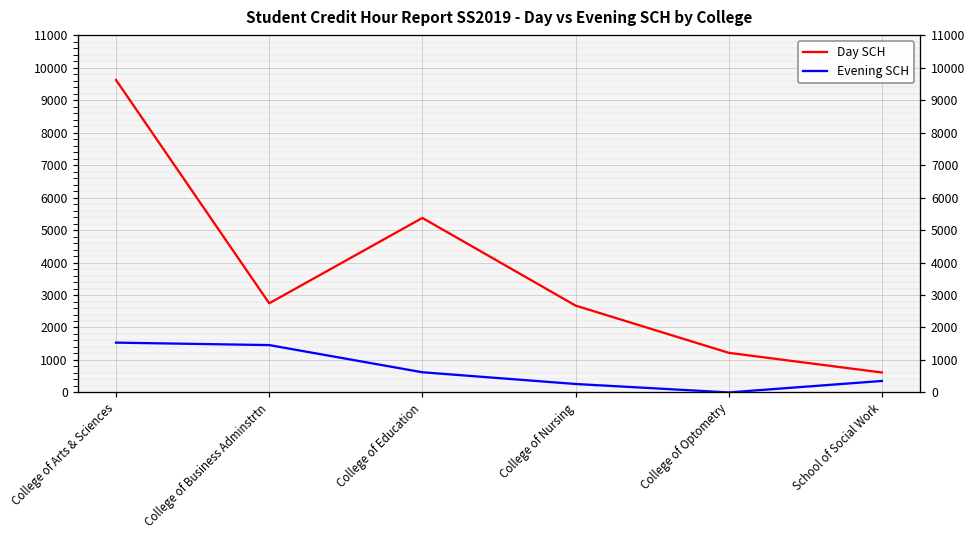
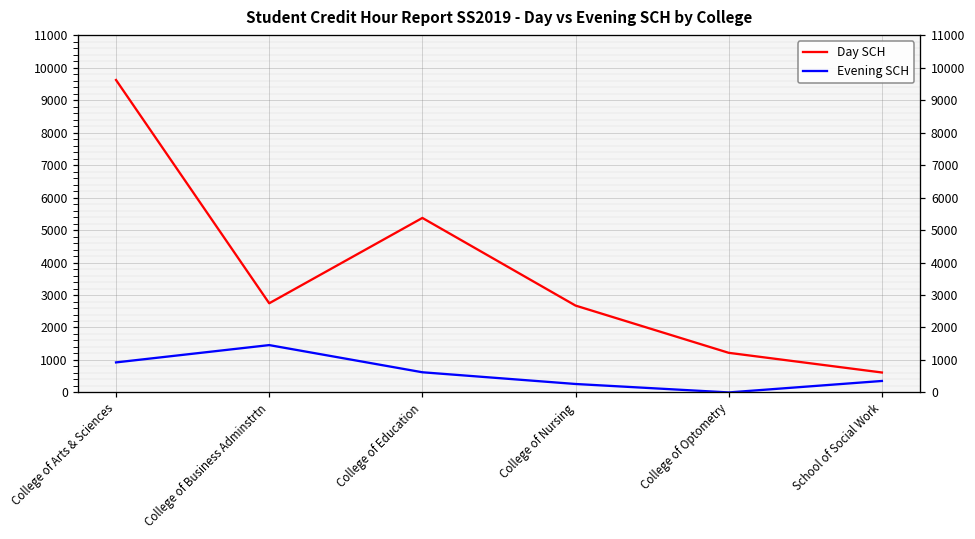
  {
    "Day SCH": {
      "College of Arts & Sciences": 9600,
      "College of Business Adminstrtn": 2700,
      "College of Education": 5400,
      "College of Nursing": 2700,
      "College of Optometry": 1200,
      "School of Social Work": 600
    },
    "Evening SCH": {
-     "College of Arts & Sciences": 1500,
+     "College of Arts & Sciences": 900,
      "College of Business Adminstrtn": 1500,
      "College of Education": 600,
      "College of Nursing": 300,
      "College of Optometry": 0,
      "School of Social Work": 400
    }
  }
